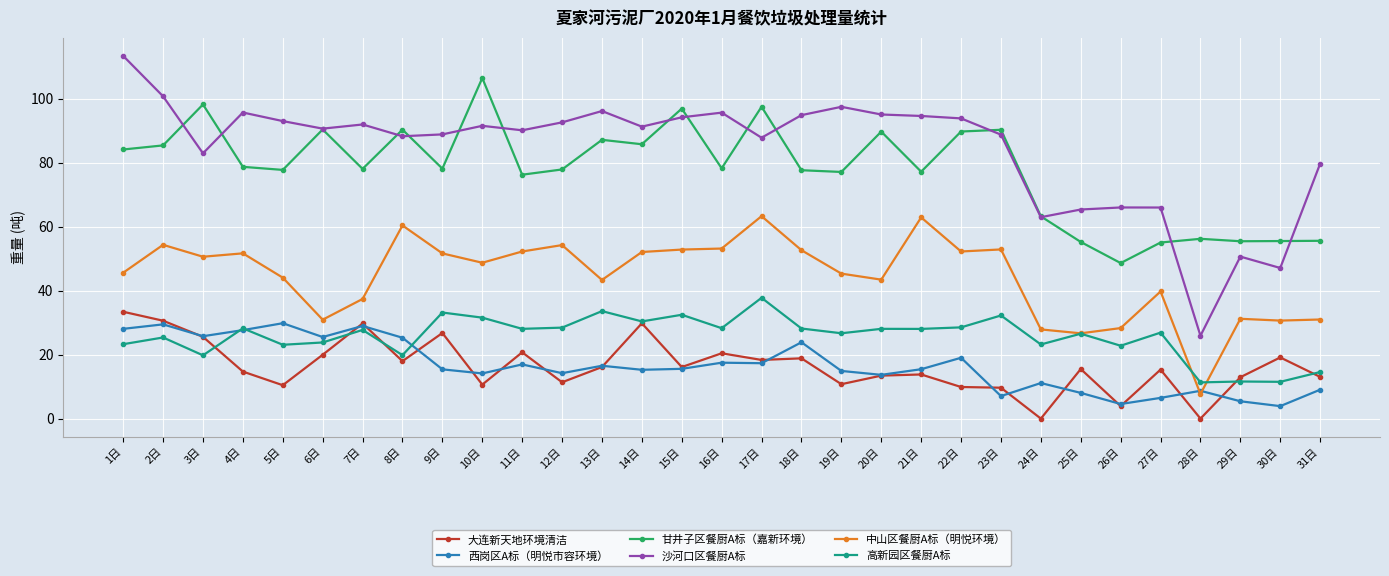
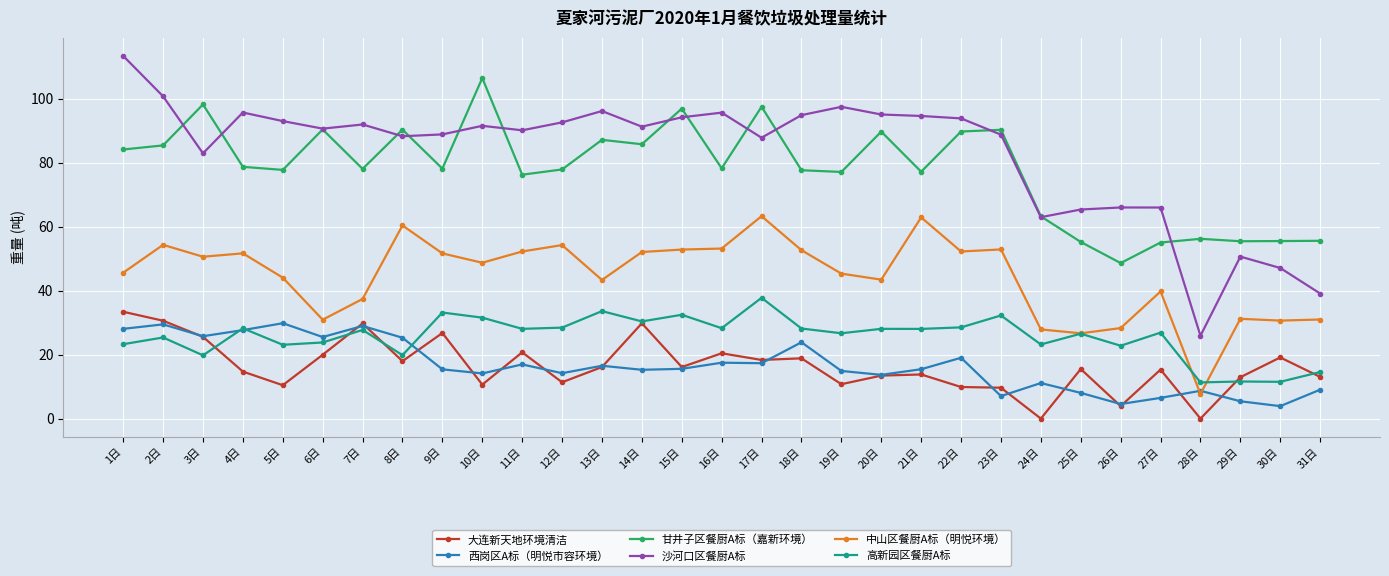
  {
    "大连新天地环境清洁": {
      "1日": 33,
      "2日": 31,
      "4日": 15,
      "5日": 10,
      "6日": 20,
      "8日": 18,
      "9日": 27,
      "10日": 11,
      "11日": 21,
      "12日": 11,
      "16日": 20,
      "17日": 18,
      "18日": 19,
      "19日": 11,
      "21日": 14,
      "22日": 10,
      "23日": 10,
      "24日": 0,
      "25日": 16,
      "27日": 15,
      "28日": 0,
      "29日": 13,
      "30日": 19,
      "31日": 13
    },
    "西岗区A标（明悦市容环境）": {
      "1日": 28,
      "2日": 29,
      "5日": 30,
      "6日": 26,
      "8日": 25,
      "9日": 15,
      "10日": 14,
      "11日": 17,
      "12日": 14,
      "14日": 15,
      "16日": 17,
      "17日": 17,
      "18日": 24,
      "19日": 15,
      "21日": 15,
      "22日": 19,
      "23日": 7,
      "24日": 11,
      "25日": 8,
      "27日": 6,
      "28日": 9,
      "29日": 5,
      "30日": 4,
      "31日": 9
    },
    "沙河口区餐厨A标": {
      "1日": 113,
      "2日": 101,
      "3日": 83,
      "4日": 96,
      "5日": 93,
      "7日": 92,
      "8日": 88,
      "9日": 89,
      "10日": 92,
      "11日": 90,
      "12日": 93,
      "13日": 96,
      "14日": 91,
      "15日": 94,
      "16日": 96,
      "17日": 88,
      "18日": 95,
      "19日": 97,
      "20日": 95,
      "21日": 95,
      "22日": 94,
      "23日": 89,
      "25日": 65,
      "26日": 66,
      "27日": 66,
      "28日": 26,
      "29日": 51,
      "30日": 47,
-     "31日": 80
+     "31日": 39
    },
    "中山区餐厨A标（明悦环境）": {
      "1日": 46,
      "2日": 54,
      "3日": 51,
      "4日": 52,
      "5日": 44,
      "6日": 31,
      "7日": 37,
      "8日": 60,
      "9日": 52,
      "10日": 49,
      "11日": 52,
      "12日": 54,
      "13日": 43,
      "14日": 52,
      "15日": 53,
      "16日": 53,
      "17日": 63,
      "18日": 53,
      "19日": 45,
      "20日": 43,
      "21日": 63,
      "22日": 52,
      "23日": 53,
      "24日": 28,
      "26日": 28,
      "27日": 40,
      "28日": 8,
      "29日": 31,
      "30日": 31,
      "31日": 31
    }
  }
